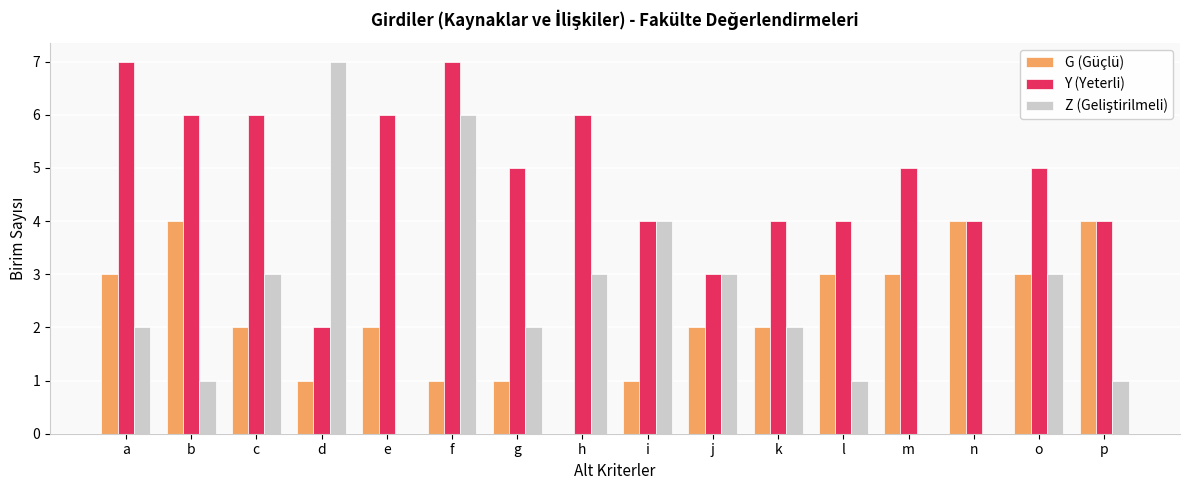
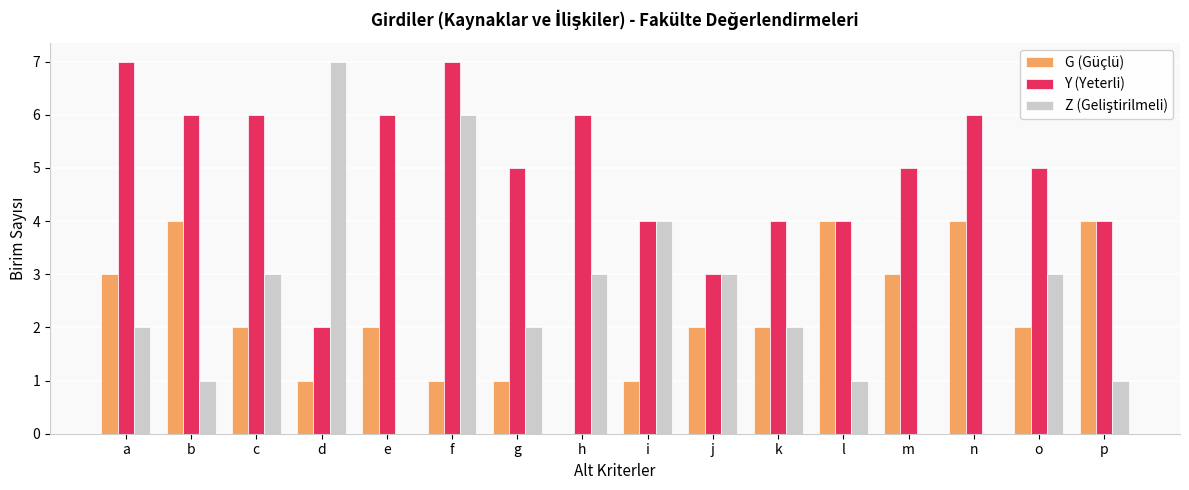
  {
    "G (Güçlü)": {
      "a": 3,
      "b": 4,
      "c": 2,
      "d": 1,
      "e": 2,
      "f": 1,
      "g": 1,
      "h": 0,
      "i": 1,
      "j": 2,
      "k": 2,
-     "l": 3,
+     "l": 4,
      "m": 3,
      "n": 4,
-     "o": 3,
+     "o": 2,
      "p": 4
    },
    "Y (Yeterli)": {
      "a": 7,
      "b": 6,
      "c": 6,
      "d": 2,
      "e": 6,
      "f": 7,
      "g": 5,
      "h": 6,
      "i": 4,
      "j": 3,
      "k": 4,
      "l": 4,
      "m": 5,
-     "n": 4,
+     "n": 6,
      "o": 5,
      "p": 4
    },
    "Z (Geliştirilmeli)": {
      "a": 2,
      "b": 1,
      "c": 3,
      "d": 7,
      "e": 0,
      "f": 6,
      "g": 2,
      "h": 3,
      "i": 4,
      "j": 3,
      "k": 2,
      "l": 1,
      "m": 0,
      "n": 0,
      "o": 3,
      "p": 1
    }
  }
